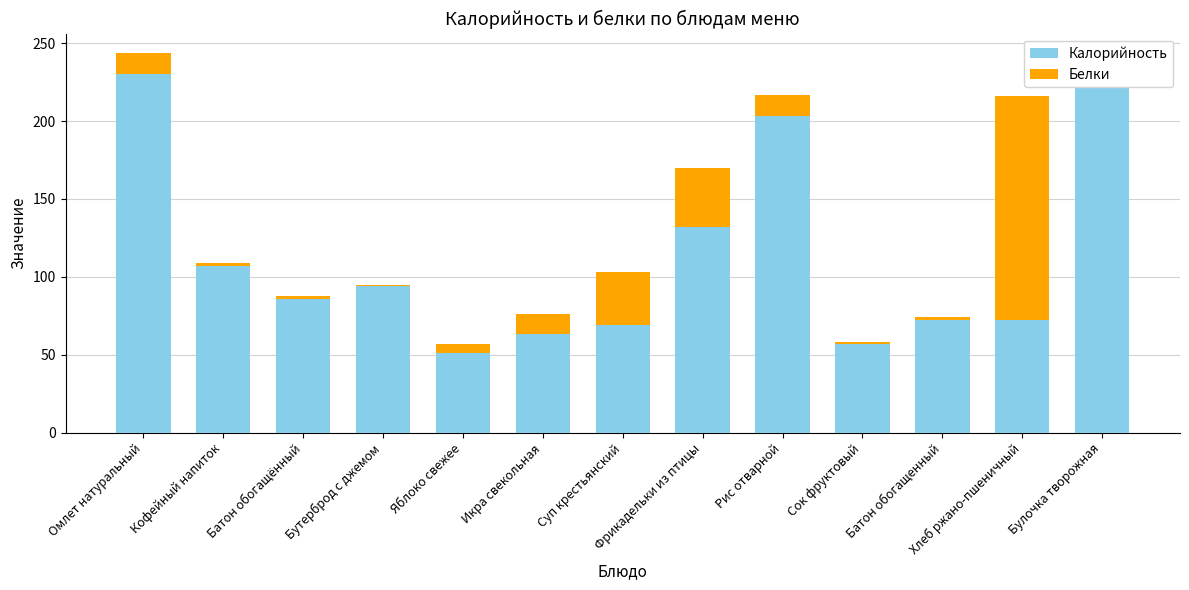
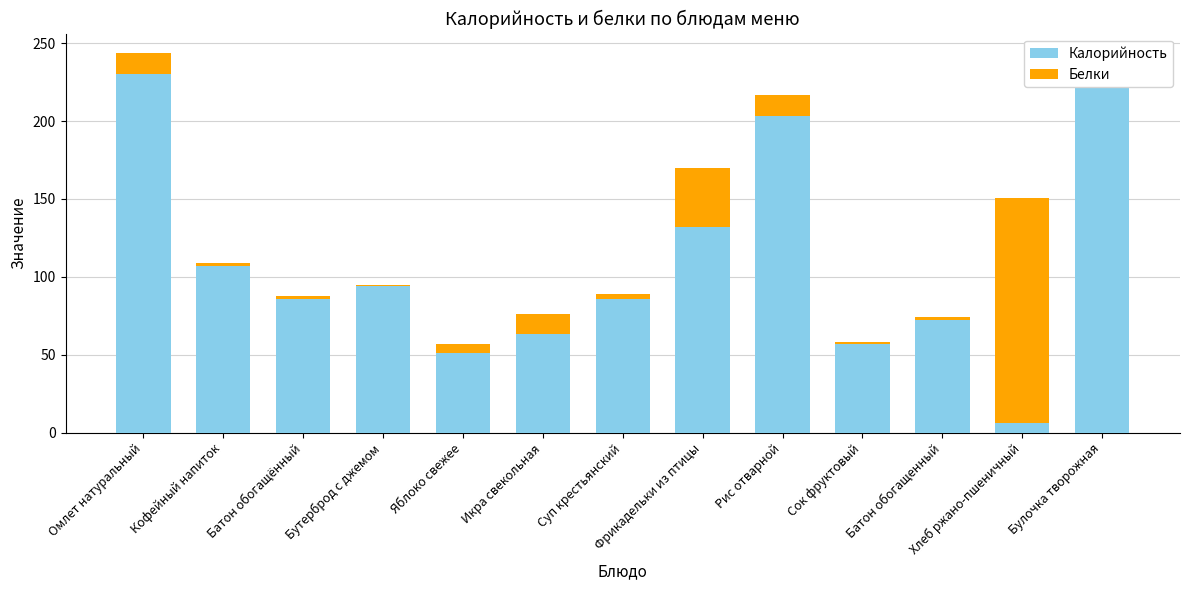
  {
    "Калорийность": {
      "Омлет натуральный": 230,
      "Кофейный напиток": 107,
      "Батон обогащённый": 86,
      "Бутерброд с джемом": 94,
      "Яблоко свежее": 51,
      "Икра свекольная": 63,
-     "Суп крестьянский": 69,
+     "Суп крестьянский": 86,
      "Фрикадельки из птицы": 132,
      "Рис отварной": 203,
      "Сок фруктовый": 57,
      "Батон обогащенный": 72,
-     "Хлеб ржано-пшеничный": 72
+     "Хлеб ржано-пшеничный": 6
    },
    "Белки": {
      "Омлет натуральный": 14,
      "Кофейный напиток": 2,
      "Батон обогащённый": 2,
      "Яблоко свежее": 6,
      "Икра свекольная": 13,
-     "Суп крестьянский": 34,
+     "Суп крестьянский": 3,
      "Фрикадельки из птицы": 38,
      "Рис отварной": 14,
      "Батон обогащенный": 2,
      "Хлеб ржано-пшеничный": 144
    }
  }
